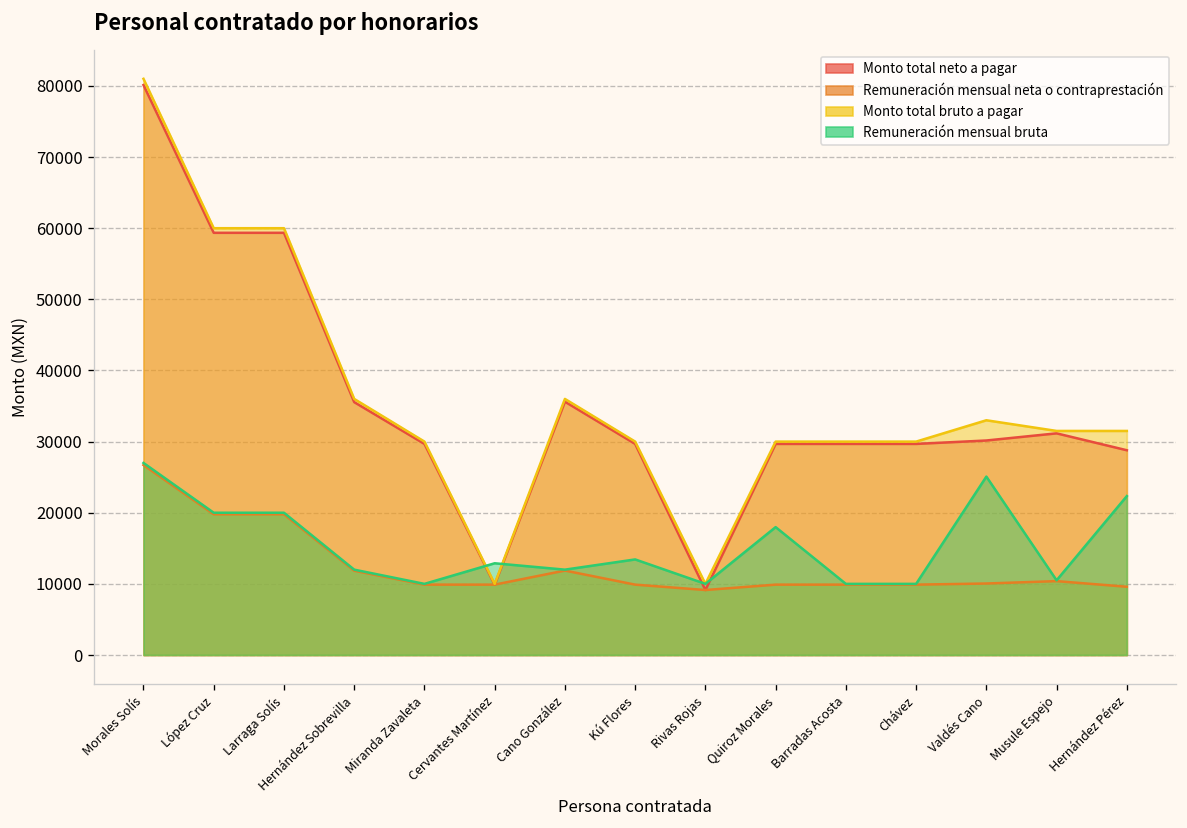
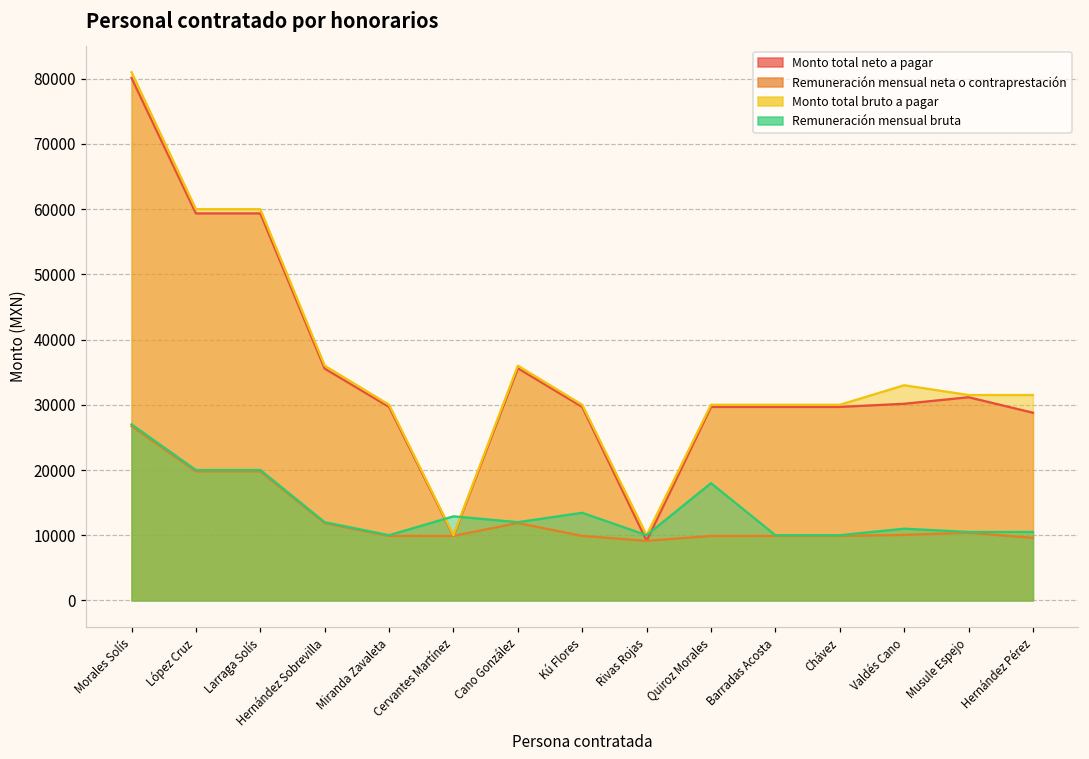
  {
    "Remuneración mensual bruta": {
      "Cervantes Martínez": 13000,
      "Kú Flores": 13000,
      "Quiroz Morales": 18000,
-     "Valdés Cano": 25000,
-     "Hernández Pérez": 22000
+     "Valdés Cano": 11000,
+     "Hernández Pérez": 11000
    }
  }
